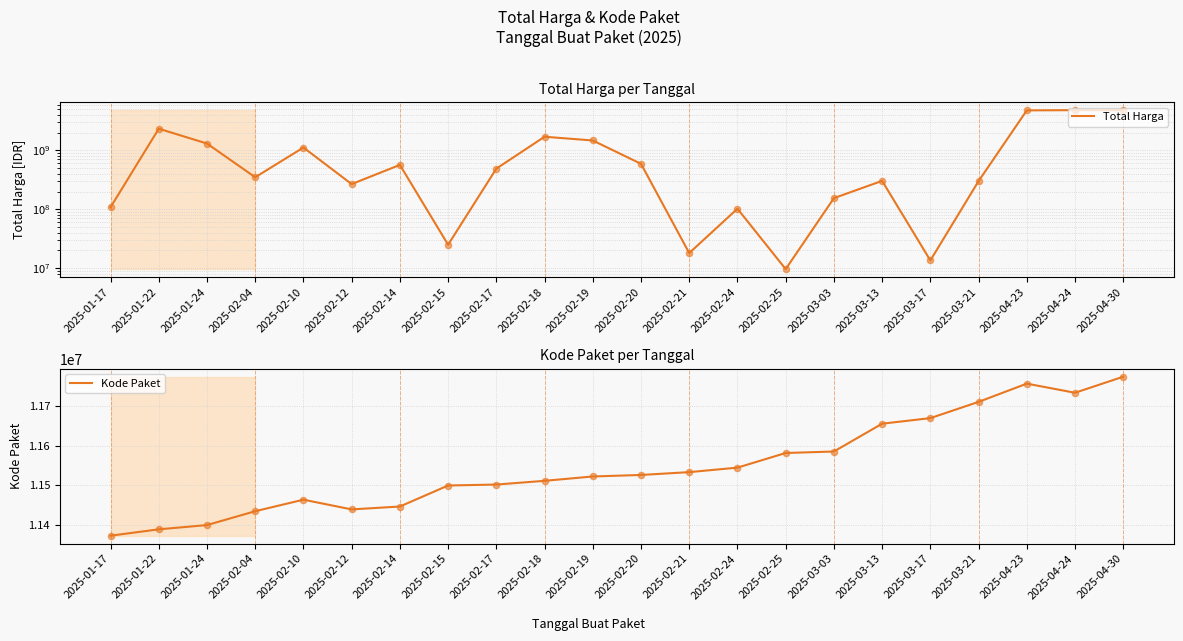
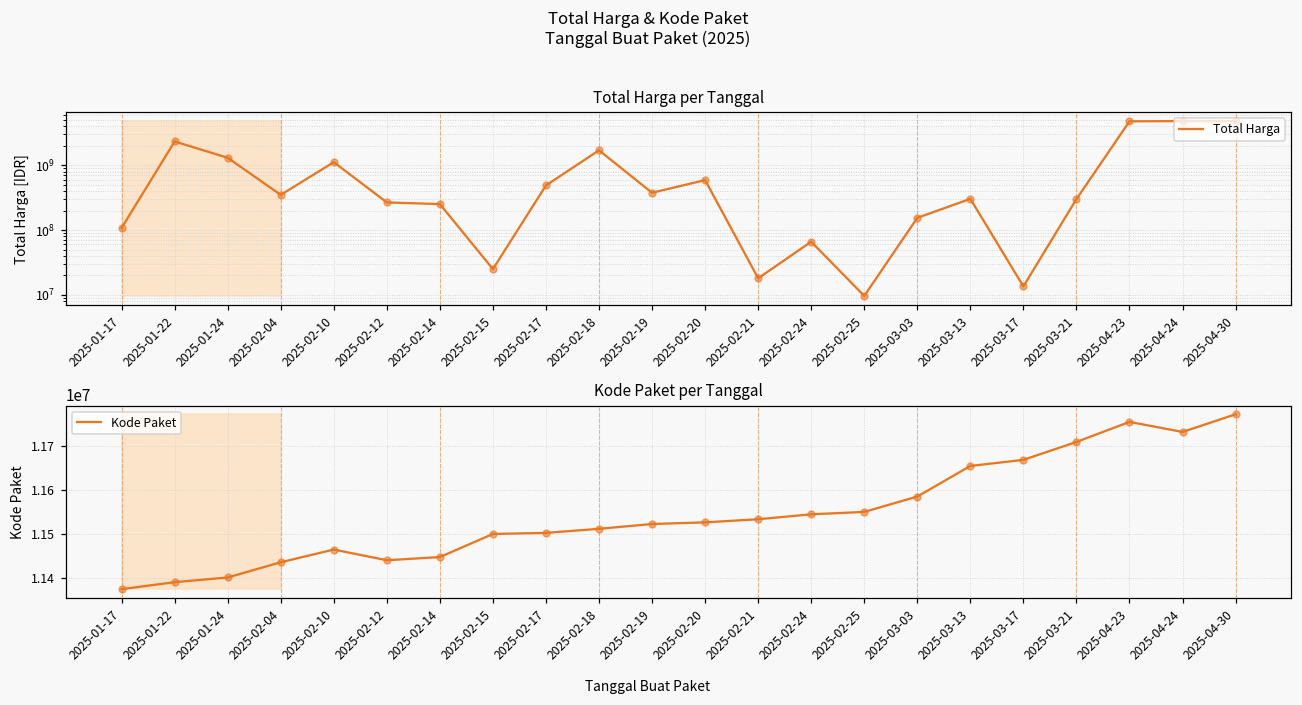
  {
    "Total Harga per Tanggal": {
      "Total Harga": {
        "2025-01-17": 110000000,
        "2025-01-22": 2300000000,
        "2025-01-24": 1300000000,
        "2025-02-04": 300000000,
        "2025-02-10": 1100000000,
        "2025-02-12": 300000000,
-       "2025-02-14": 600000000,
+       "2025-02-14": 250000000,
        "2025-02-15": 25000000,
        "2025-02-17": 500000000,
        "2025-02-18": 1700000000,
-       "2025-02-19": 1500000000,
+       "2025-02-19": 400000000,
        "2025-02-20": 600000000,
        "2025-02-21": 18000000,
-       "2025-02-24": 100000000,
+       "2025-02-24": 70000000,
        "2025-02-25": 10000000,
        "2025-03-03": 150000000,
        "2025-03-13": 300000000,
        "2025-03-17": 14000000,
        "2025-03-21": 300000000,
        "2025-04-23": 5000000000
      }
    },
    "Kode Paket per Tanggal": {
      "Kode Paket": {
        "2025-01-17": 11370000,
        "2025-01-22": 11390000,
        "2025-01-24": 11400000,
        "2025-02-04": 11440000,
        "2025-02-10": 11460000,
        "2025-02-12": 11440000,
        "2025-02-14": 11450000,
        "2025-02-15": 11500000,
        "2025-02-17": 11500000,
        "2025-02-18": 11510000,
        "2025-02-19": 11520000,
        "2025-02-20": 11530000,
        "2025-02-21": 11530000,
        "2025-02-24": 11540000,
-       "2025-02-25": 11580000,
+       "2025-02-25": 11550000,
        "2025-03-03": 11590000,
        "2025-03-13": 11660000,
        "2025-03-17": 11670000,
        "2025-03-21": 11710000,
        "2025-04-23": 11760000,
        "2025-04-24": 11730000,
        "2025-04-30": 11770000
      }
    }
  }
